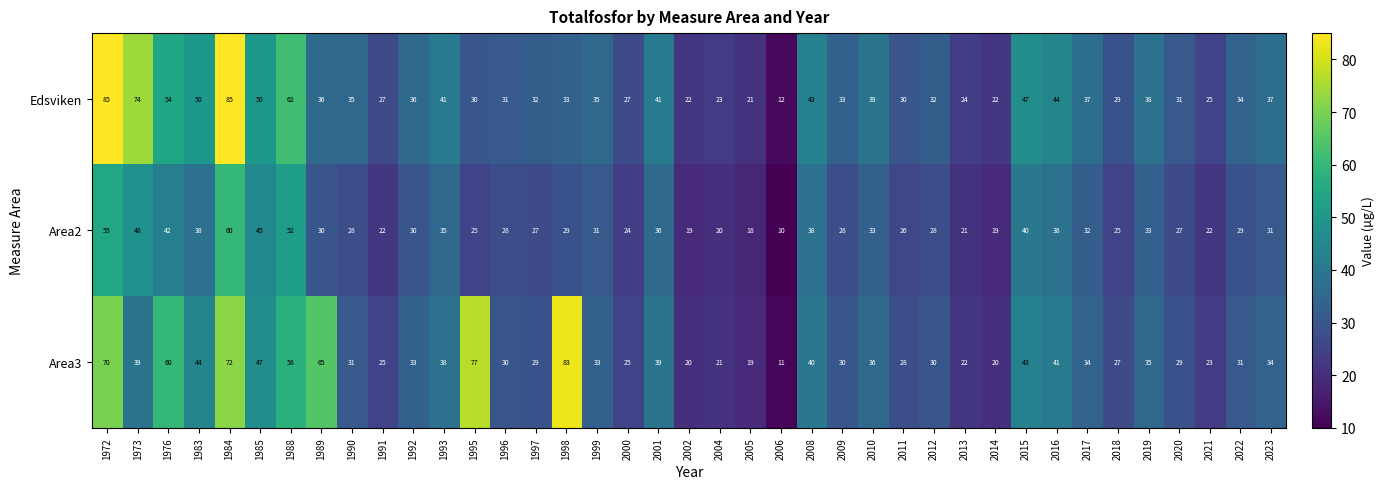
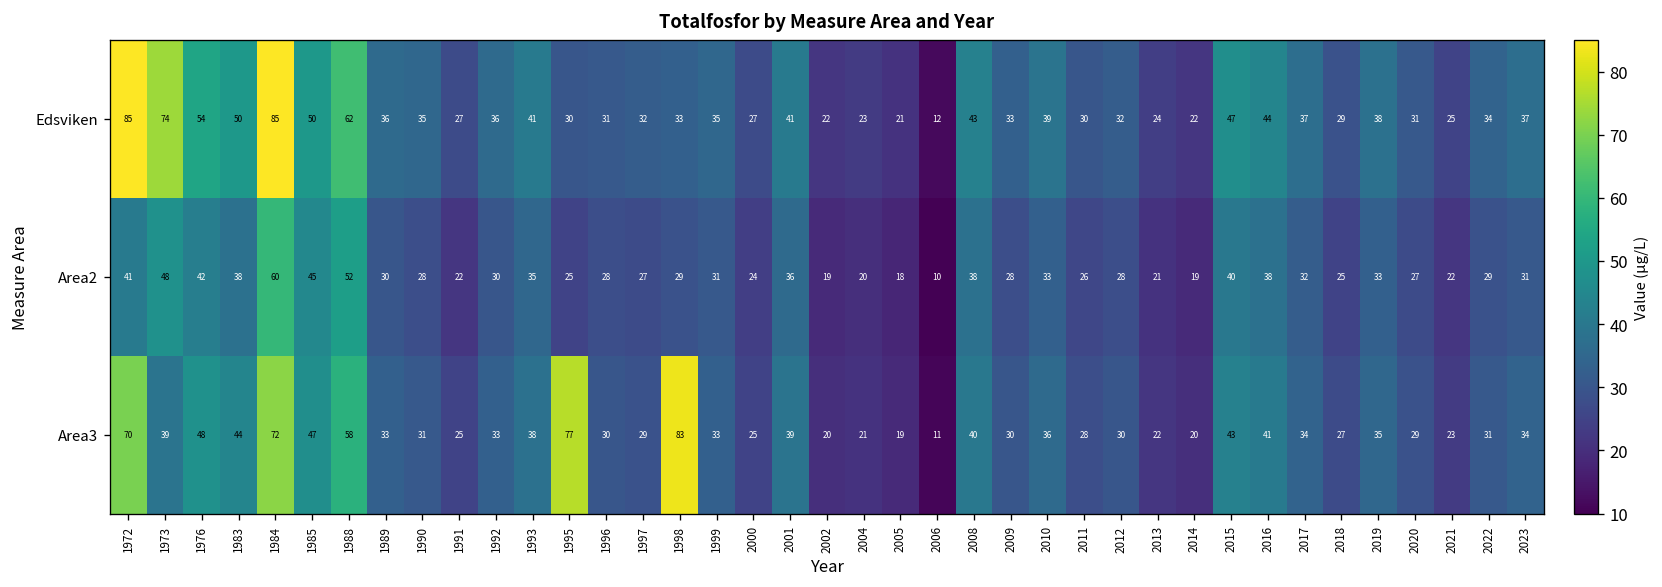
  {
    "Edsviken": {
      "1972": 85,
      "1973": 74,
      "1976": 54,
      "1983": 50,
      "1984": 85,
      "1985": 50,
      "1988": 62,
      "1989": 36,
      "1990": 35,
      "1991": 27,
      "1992": 36,
      "1993": 41,
      "1995": 30,
      "1996": 31,
      "1997": 32,
      "1998": 33,
      "1999": 35,
      "2000": 27,
      "2001": 41,
      "2002": 22,
      "2004": 23,
      "2005": 21,
      "2006": 12,
      "2008": 43,
      "2009": 33,
      "2010": 39,
      "2011": 30,
      "2012": 32,
      "2013": 24,
      "2014": 22,
      "2015": 47,
      "2016": 44,
      "2017": 37,
      "2018": 29,
      "2019": 38,
      "2020": 31,
      "2021": 25,
      "2022": 34,
      "2023": 37
    },
    "Area2": {
-     "1972": 55,
+     "1972": 41,
      "1973": 48,
      "1976": 42,
      "1983": 38,
      "1984": 60,
      "1985": 45,
      "1988": 52,
      "1989": 30,
      "1990": 28,
      "1991": 22,
      "1992": 30,
      "1993": 35,
      "1995": 25,
      "1996": 28,
      "1997": 27,
      "1998": 29,
      "1999": 31,
      "2000": 24,
      "2001": 36,
      "2002": 19,
      "2004": 20,
      "2005": 18,
      "2006": 10,
      "2008": 38,
      "2009": 28,
      "2010": 33,
      "2011": 26,
      "2012": 28,
      "2013": 21,
      "2014": 19,
      "2015": 40,
      "2016": 38,
      "2017": 32,
      "2018": 25,
      "2019": 33,
      "2020": 27,
      "2021": 22,
      "2022": 29,
      "2023": 31
    },
    "Area3": {
      "1972": 70,
      "1973": 39,
-     "1976": 60,
+     "1976": 48,
      "1983": 44,
      "1984": 72,
      "1985": 47,
      "1988": 58,
-     "1989": 65,
+     "1989": 33,
      "1990": 31,
      "1991": 25,
      "1992": 33,
      "1993": 38,
      "1995": 77,
      "1996": 30,
      "1997": 29,
      "1998": 83,
      "1999": 33,
      "2000": 25,
      "2001": 39,
      "2002": 20,
      "2004": 21,
      "2005": 19,
      "2006": 11,
      "2008": 40,
      "2009": 30,
      "2010": 36,
      "2011": 28,
      "2012": 30,
      "2013": 22,
      "2014": 20,
      "2015": 43,
      "2016": 41,
      "2017": 34,
      "2018": 27,
      "2019": 35,
      "2020": 29,
      "2021": 23,
      "2022": 31,
      "2023": 34
    }
  }
